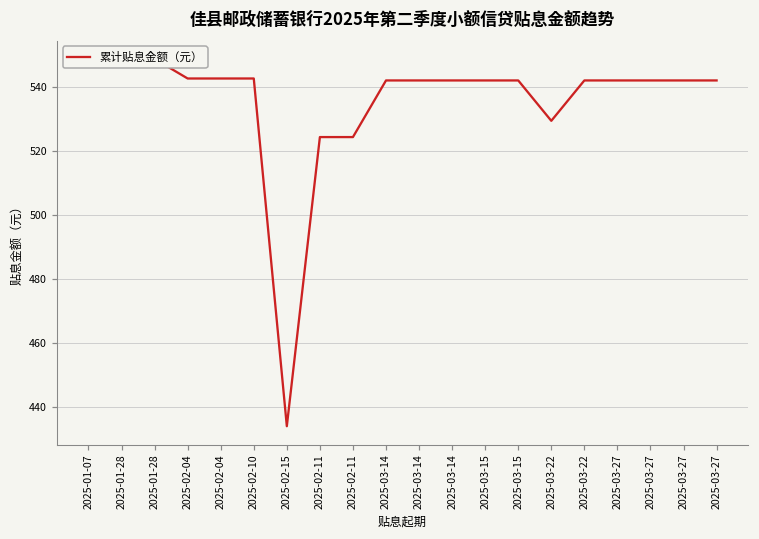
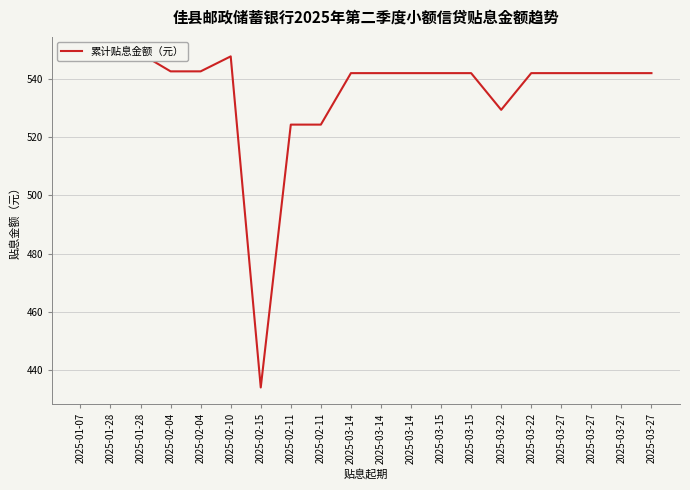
  {
-   "2025-02-10": 543,
+   "2025-02-10": 548,
    "2025-02-15": 434
  }
